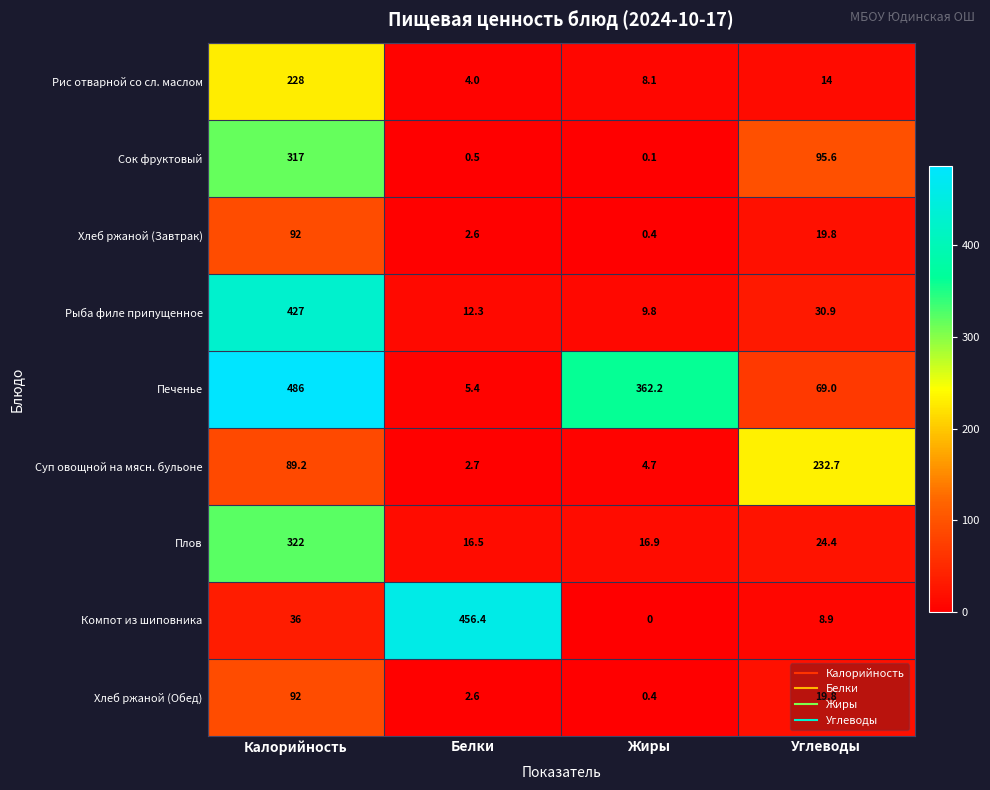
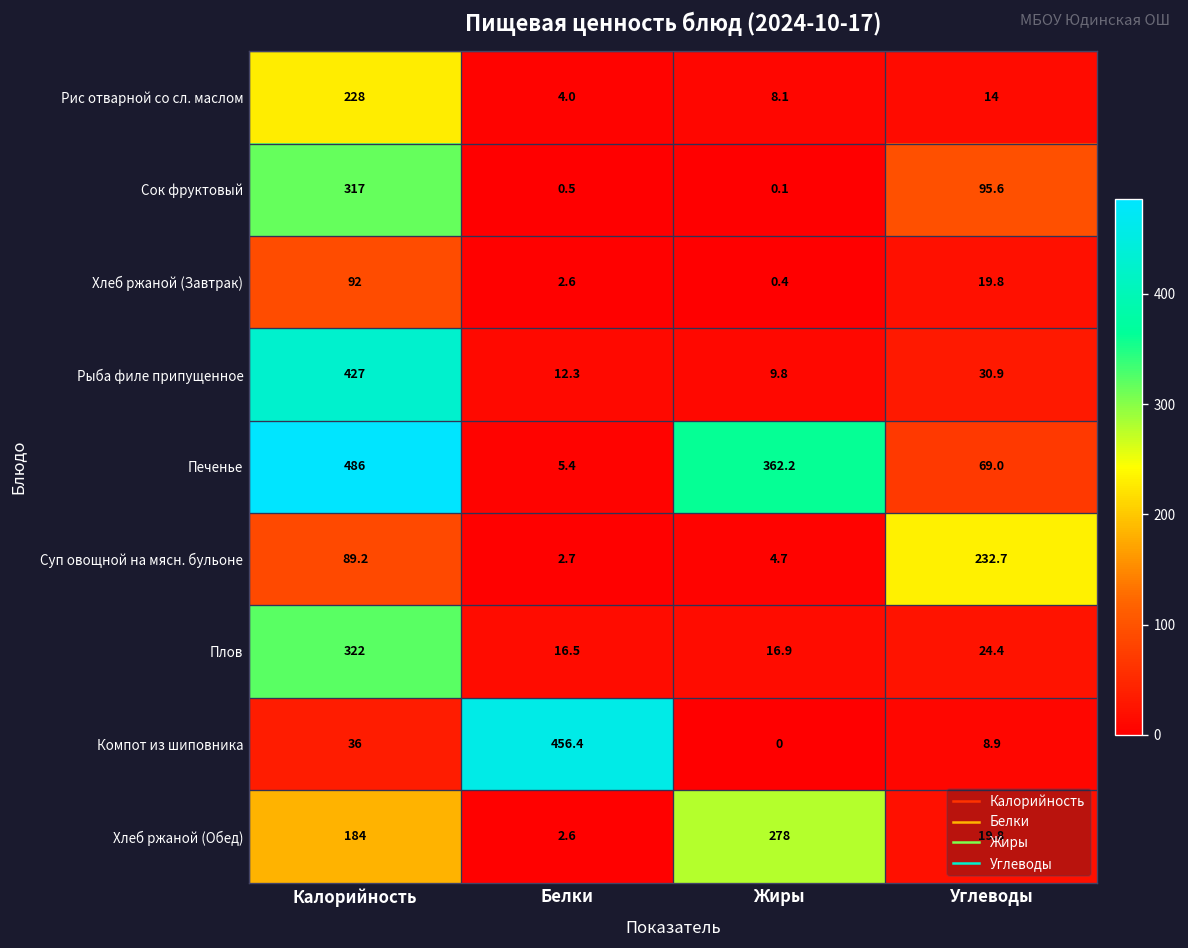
  {
    "Рис отварной со сл. маслом": {
      "Калорийность": 228,
      "Белки": 4.0,
      "Жиры": 8.1,
      "Углеводы": 14
    },
    "Сок фруктовый": {
      "Калорийность": 317,
      "Белки": 0.5,
      "Жиры": 0.1,
      "Углеводы": 95.6
    },
    "Хлеб ржаной (Завтрак)": {
      "Калорийность": 92,
      "Белки": 2.6,
      "Жиры": 0.4,
      "Углеводы": 19.8
    },
    "Рыба филе припущенное": {
      "Калорийность": 427,
      "Белки": 12.3,
      "Жиры": 9.8,
      "Углеводы": 30.9
    },
    "Печенье": {
      "Калорийность": 486,
      "Белки": 5.4,
      "Жиры": 362.2,
      "Углеводы": 69.0
    },
    "Суп овощной на мясн. бульоне": {
      "Калорийность": 89.2,
      "Белки": 2.7,
      "Жиры": 4.7,
      "Углеводы": 232.7
    },
    "Плов": {
      "Калорийность": 322,
      "Белки": 16.5,
      "Жиры": 16.9,
      "Углеводы": 24.4
    },
    "Компот из шиповника": {
      "Калорийность": 36,
      "Белки": 456.4,
      "Жиры": 0,
      "Углеводы": 8.9
    },
    "Хлеб ржаной (Обед)": {
-     "Калорийность": 92,
+     "Калорийность": 184,
      "Белки": 2.6,
-     "Жиры": 0.4
+     "Жиры": 278
    }
  }
